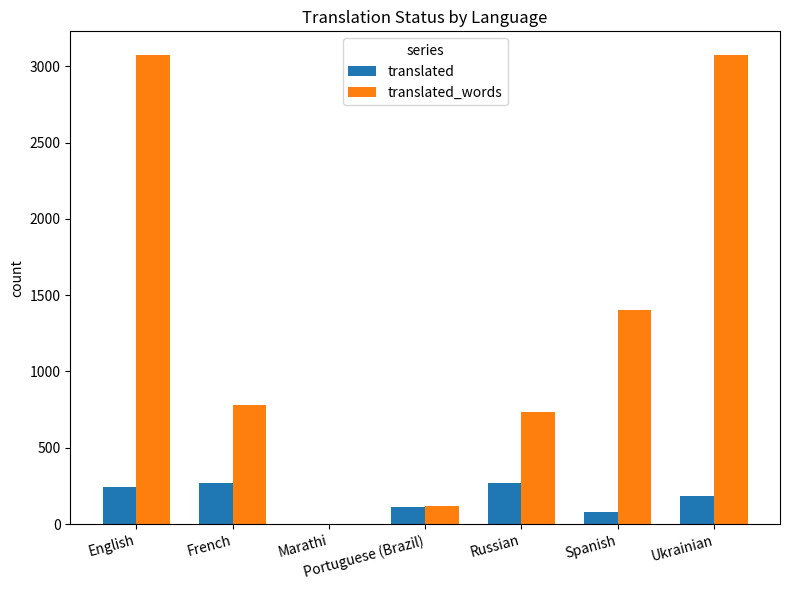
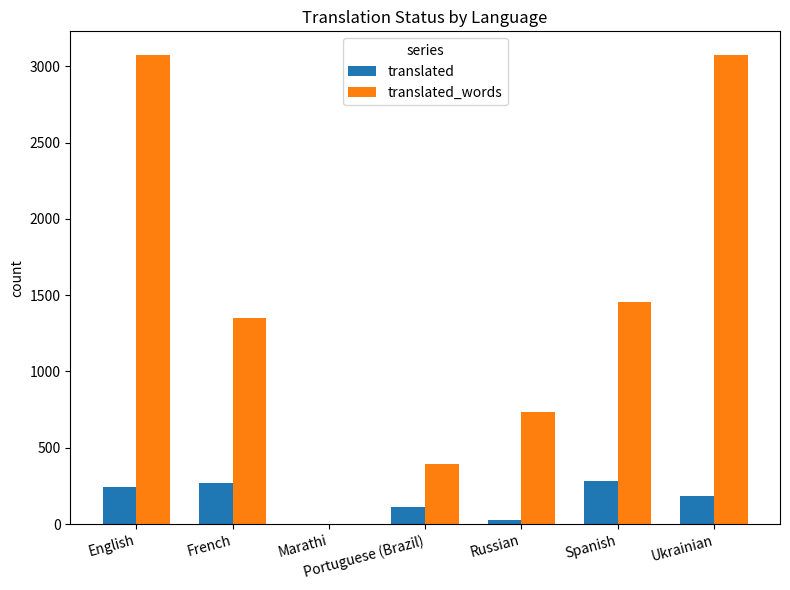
  {
    "translated": {
      "English": 250,
      "French": 270,
      "Marathi": 0,
      "Portuguese (Brazil)": 110,
-     "Russian": 270,
-     "Spanish": 80,
+     "Russian": 30,
+     "Spanish": 290,
      "Ukrainian": 190
    },
    "translated_words": {
      "English": 3080,
-     "French": 780,
+     "French": 1350,
      "Marathi": 0,
-     "Portuguese (Brazil)": 120,
+     "Portuguese (Brazil)": 390,
      "Russian": 730,
-     "Spanish": 1400,
+     "Spanish": 1460,
      "Ukrainian": 3070
    }
  }
